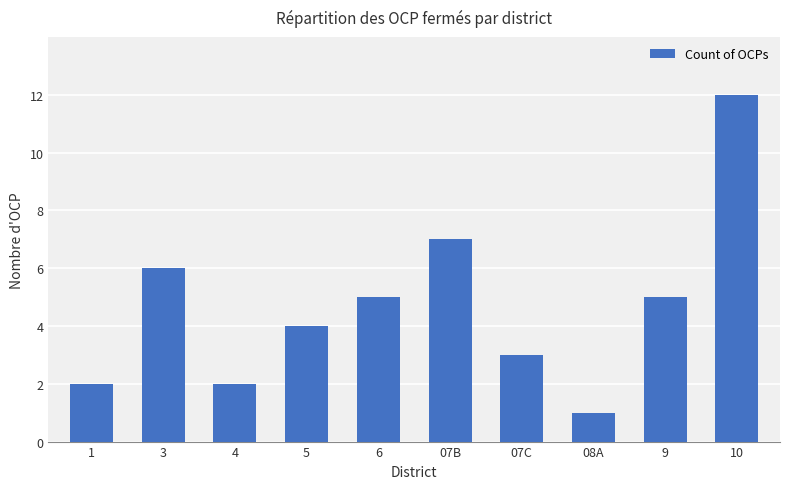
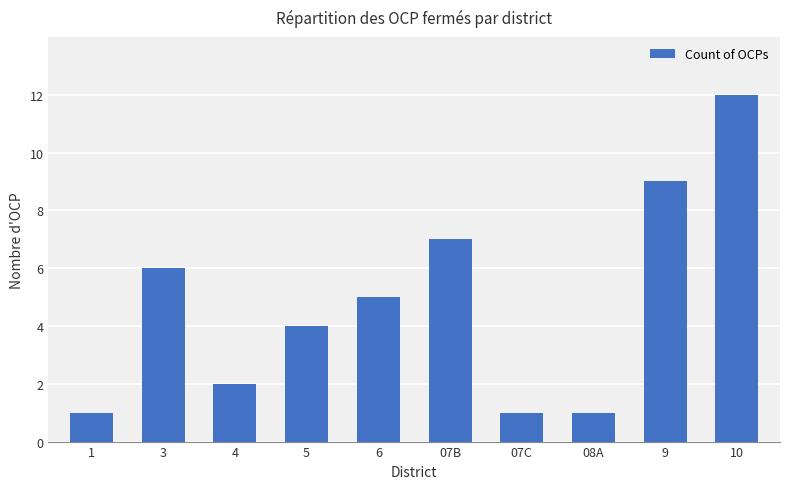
  {
-   "1": 2,
+   "1": 1,
    "3": 6,
    "4": 2,
    "5": 4,
    "6": 5,
    "07B": 7,
-   "07C": 3,
+   "07C": 1,
    "08A": 1,
-   "9": 5,
+   "9": 9,
    "10": 12
  }
